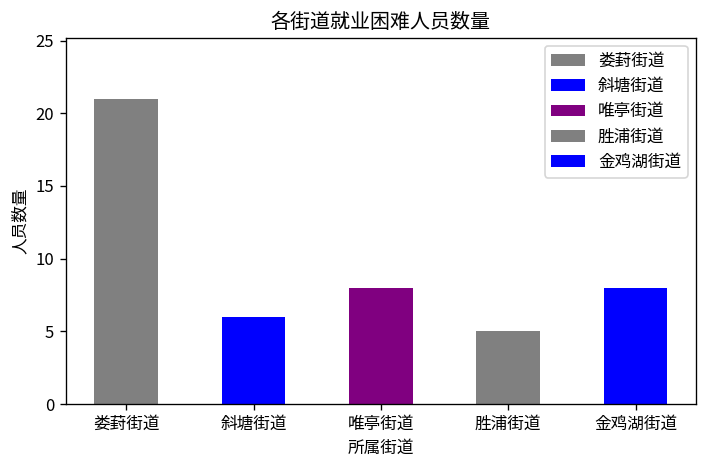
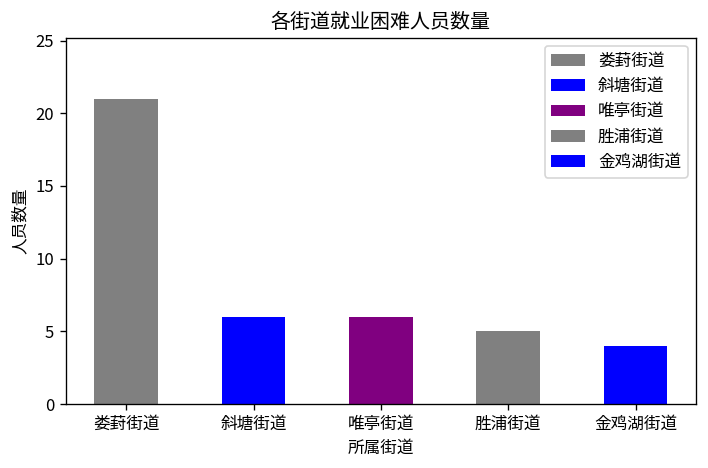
  {
    "娄葑街道": 21,
    "斜塘街道": 6,
-   "唯亭街道": 8,
+   "唯亭街道": 6,
    "胜浦街道": 5,
-   "金鸡湖街道": 8
+   "金鸡湖街道": 4
  }
